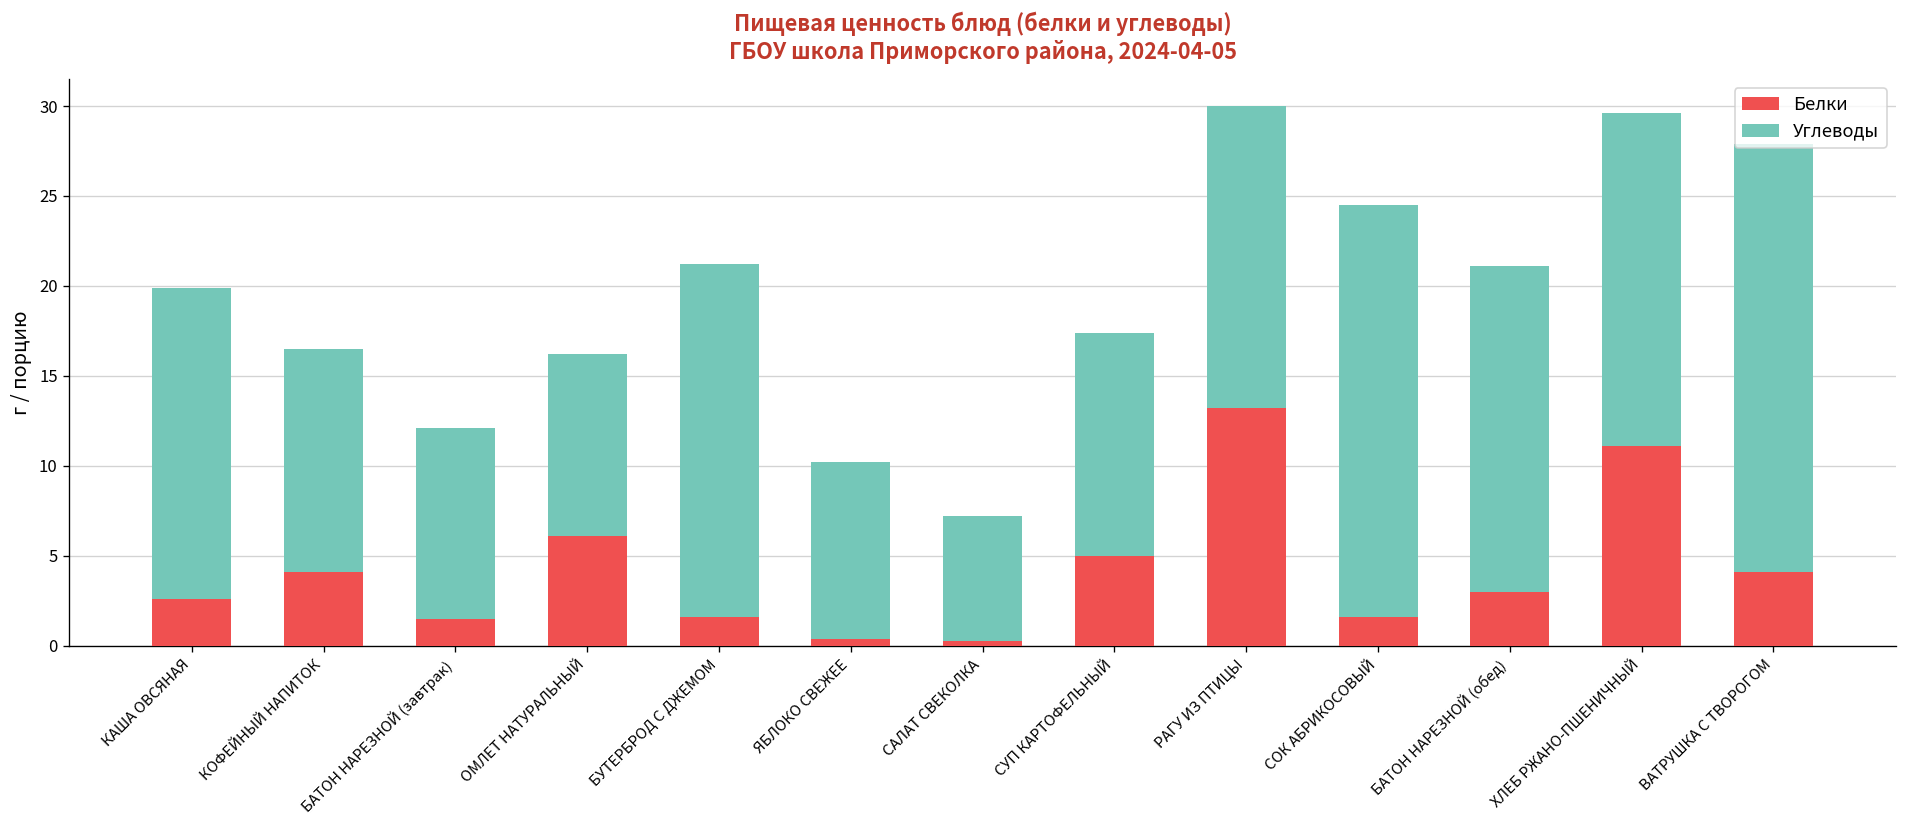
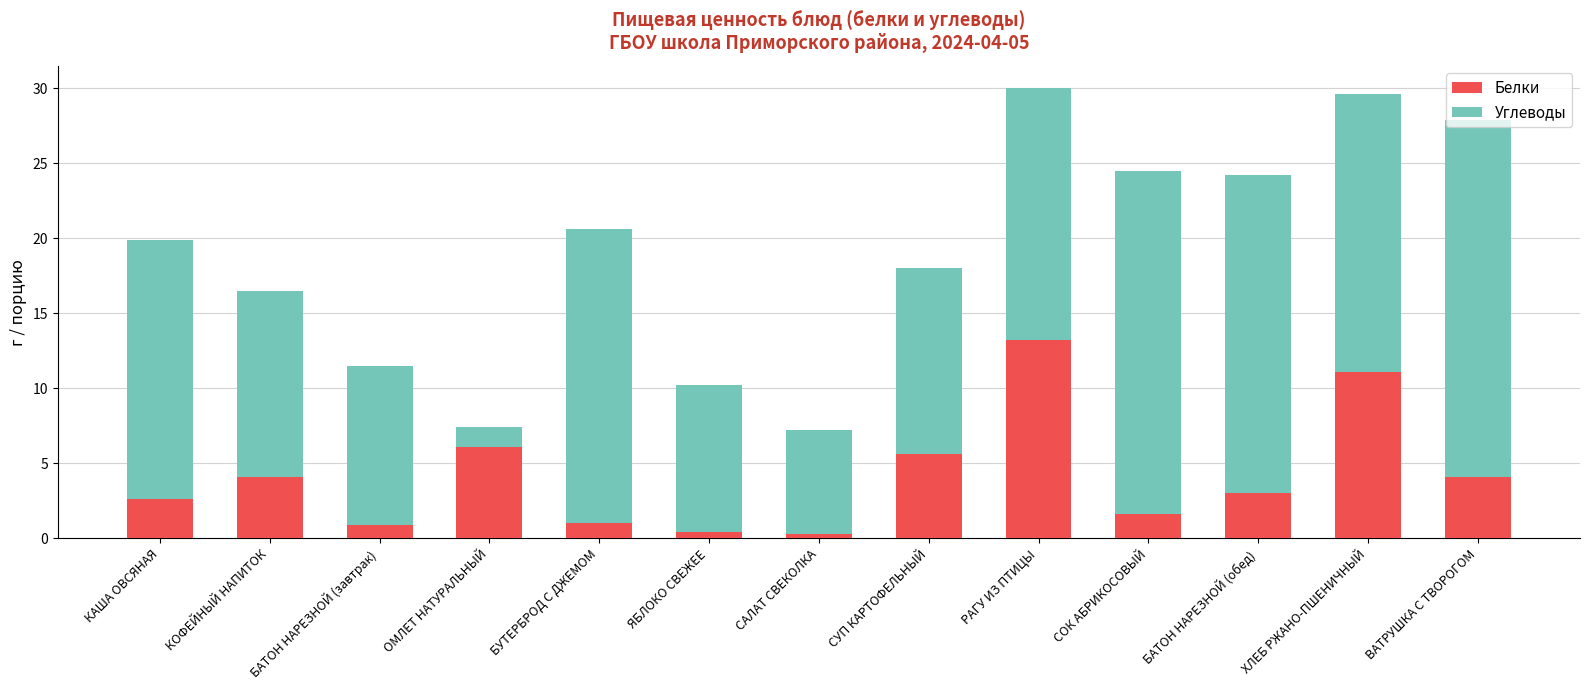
  {
    "Белки": {
      "КАША ОВСЯНАЯ": 2.6,
      "КОФЕЙНЫЙ НАПИТОК": 4.1,
-     "БАТОН НАРЕЗНОЙ (завтрак)": 1.5,
+     "БАТОН НАРЕЗНОЙ (завтрак)": 0.9,
      "ОМЛЕТ НАТУРАЛЬНЫЙ": 6.1,
-     "БУТЕРБРОД С ДЖЕМОМ": 1.6,
+     "БУТЕРБРОД С ДЖЕМОМ": 1.0,
      "ЯБЛОКО СВЕЖЕЕ": 0.4,
      "САЛАТ СВЕКОЛКА": 0.3,
-     "СУП КАРТОФЕЛЬНЫЙ": 5.0,
+     "СУП КАРТОФЕЛЬНЫЙ": 5.6,
      "РАГУ ИЗ ПТИЦЫ": 13.2,
      "СОК АБРИКОСОВЫЙ": 1.6,
      "БАТОН НАРЕЗНОЙ (обед)": 3.0,
      "ХЛЕБ РЖАНО-ПШЕНИЧНЫЙ": 11.1,
      "ВАТРУШКА С ТВОРОГОМ": 4.1
    },
    "Углеводы": {
      "КАША ОВСЯНАЯ": 17.3,
      "КОФЕЙНЫЙ НАПИТОК": 12.4,
      "БАТОН НАРЕЗНОЙ (завтрак)": 10.6,
-     "ОМЛЕТ НАТУРАЛЬНЫЙ": 10.1,
+     "ОМЛЕТ НАТУРАЛЬНЫЙ": 1.3,
      "БУТЕРБРОД С ДЖЕМОМ": 19.6,
      "ЯБЛОКО СВЕЖЕЕ": 9.8,
      "САЛАТ СВЕКОЛКА": 6.9,
      "СУП КАРТОФЕЛЬНЫЙ": 12.4,
      "РАГУ ИЗ ПТИЦЫ": 16.8,
      "СОК АБРИКОСОВЫЙ": 22.9,
-     "БАТОН НАРЕЗНОЙ (обед)": 18.1,
+     "БАТОН НАРЕЗНОЙ (обед)": 21.2,
      "ХЛЕБ РЖАНО-ПШЕНИЧНЫЙ": 18.5
    }
  }
